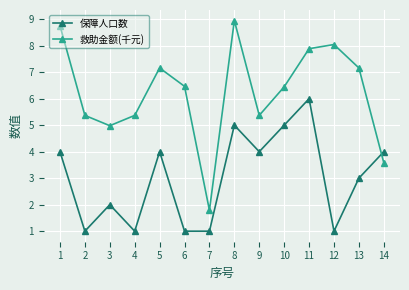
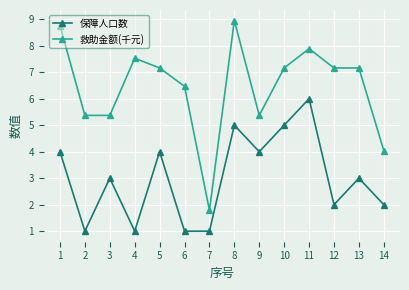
  {
    "保障人口数": {
      "1": 4,
      "2": 1,
-     "3": 2,
+     "3": 3,
      "4": 1,
      "5": 4,
      "6": 1,
      "7": 1,
      "8": 5,
      "9": 4,
      "10": 5,
      "11": 6,
-     "12": 1,
+     "12": 2,
      "13": 3,
-     "14": 4
+     "14": 2
    },
    "救助金额(千元)": {
      "2": 5.4,
-     "3": 5.0,
-     "4": 5.4,
+     "3": 5.4,
+     "4": 7.5,
      "5": 7.2,
      "6": 6.5,
      "7": 1.8,
      "8": 9.0,
      "9": 5.4,
-     "10": 6.4,
+     "10": 7.2,
      "11": 7.9,
-     "12": 8.0,
+     "12": 7.2,
      "13": 7.2,
-     "14": 3.6
+     "14": 4.0
    }
  }
